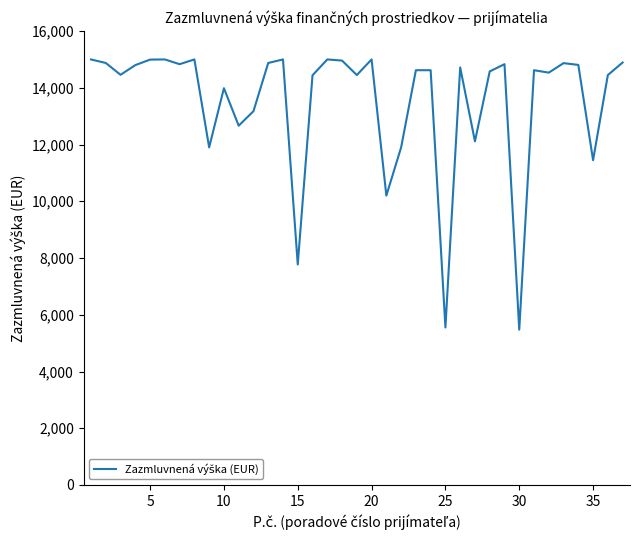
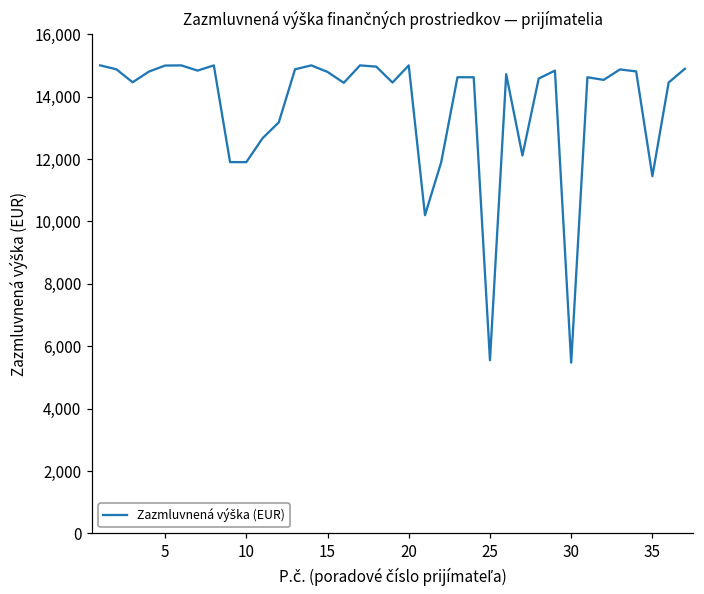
  {
    "5": "15,000",
-   "10": "14,000",
-   "15": "7,800",
+   "10": "11,900",
+   "15": "14,800",
    "20": "15,000",
    "25": "5,600",
    "30": "5,500",
    "35": "11,400"
  }
